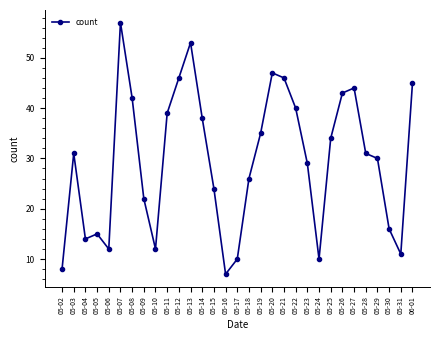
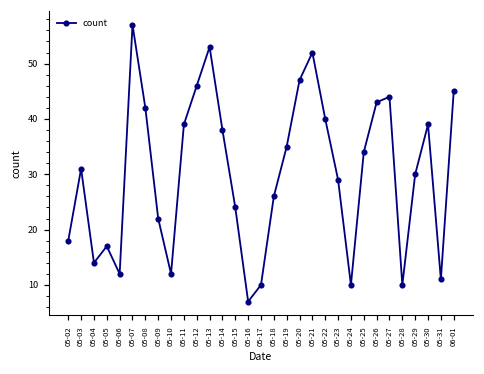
  {
-   "05-02": 8,
+   "05-02": 18,
    "05-03": 31,
    "05-04": 14,
-   "05-05": 15,
+   "05-05": 17,
    "05-06": 12,
    "05-07": 57,
    "05-08": 42,
    "05-09": 22,
    "05-10": 12,
    "05-11": 39,
    "05-12": 46,
    "05-13": 53,
    "05-14": 38,
    "05-15": 24,
    "05-16": 7,
    "05-17": 10,
    "05-18": 26,
    "05-19": 35,
    "05-20": 47,
-   "05-21": 46,
+   "05-21": 52,
    "05-22": 40,
    "05-23": 29,
    "05-24": 10,
    "05-25": 34,
    "05-26": 43,
    "05-27": 44,
-   "05-28": 31,
+   "05-28": 10,
    "05-29": 30,
-   "05-30": 16,
+   "05-30": 39,
    "05-31": 11,
    "06-01": 45
  }
